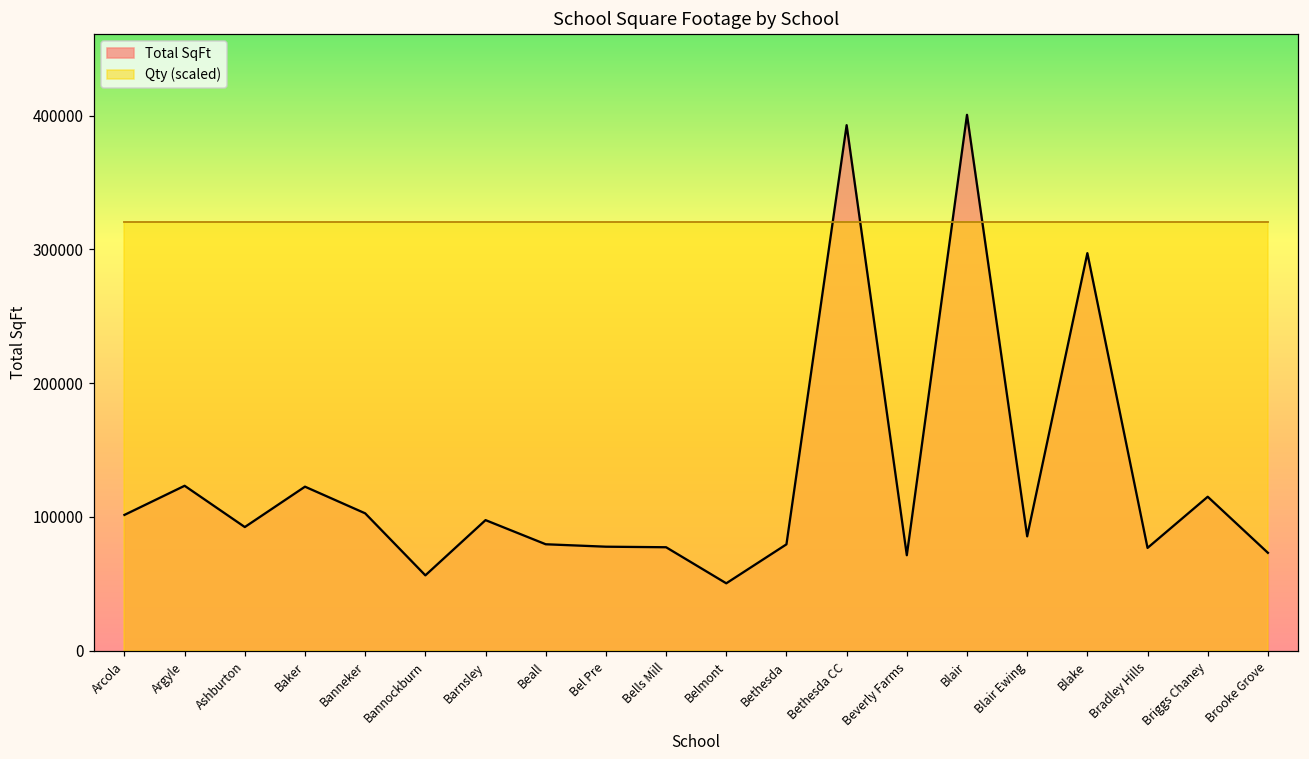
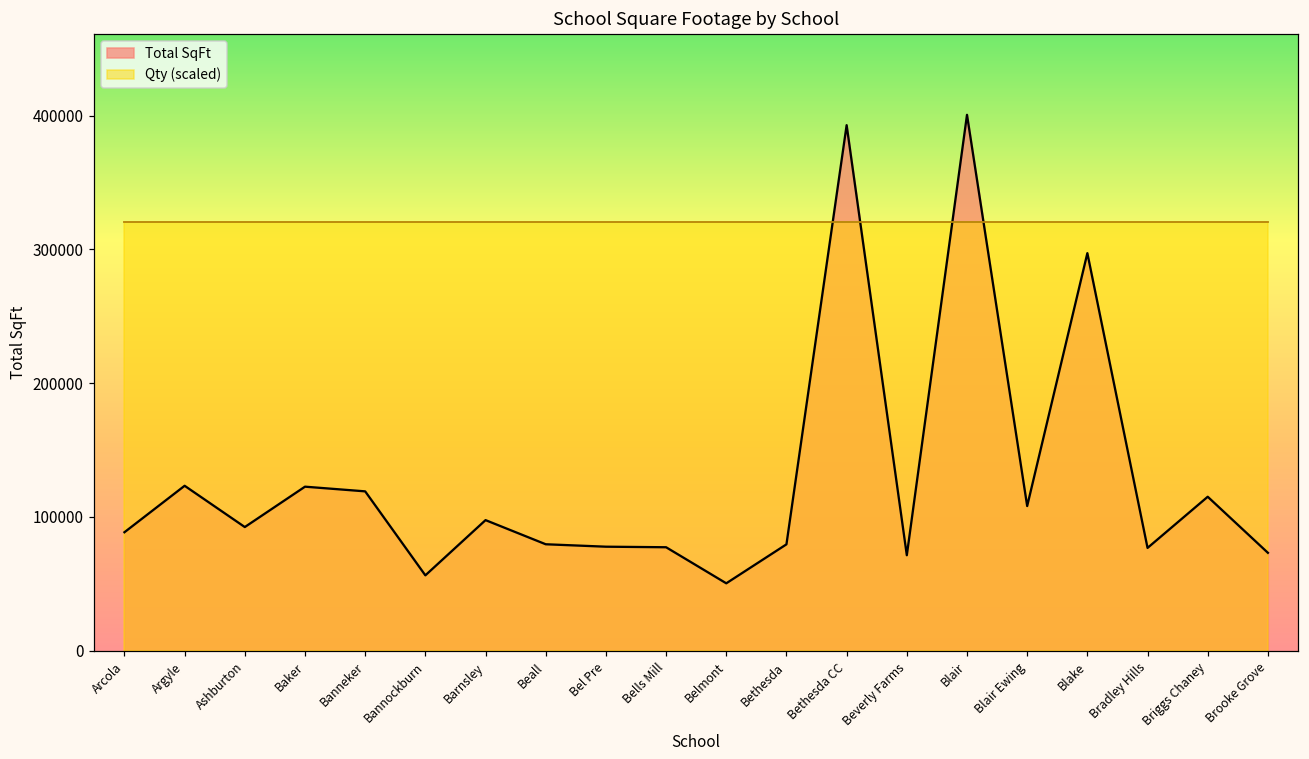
  {
    "Total SqFt": {
-     "Arcola": 101000,
+     "Arcola": 88000,
      "Argyle": 123000,
      "Ashburton": 92000,
      "Baker": 123000,
-     "Banneker": 103000,
+     "Banneker": 119000,
      "Bannockburn": 56000,
      "Barnsley": 98000,
      "Beall": 79000,
      "Bel Pre": 78000,
      "Bells Mill": 77000,
      "Belmont": 50000,
      "Bethesda": 79000,
      "Bethesda CC": 393000,
      "Beverly Farms": 71000,
      "Blair": 401000,
-     "Blair Ewing": 85000,
+     "Blair Ewing": 108000,
      "Blake": 297000,
      "Bradley Hills": 77000,
      "Briggs Chaney": 115000,
      "Brooke Grove": 73000
    },
    "Qty (scaled)": {
      "Arcola": 320000,
      "Argyle": 320000,
      "Ashburton": 320000,
      "Baker": 320000,
      "Banneker": 320000,
      "Bannockburn": 320000,
      "Barnsley": 320000,
      "Beall": 320000,
      "Bel Pre": 320000,
      "Bells Mill": 320000,
      "Belmont": 320000,
      "Bethesda": 320000,
      "Bethesda CC": 320000,
      "Beverly Farms": 320000,
      "Blair": 320000,
      "Blair Ewing": 320000,
      "Blake": 320000,
      "Bradley Hills": 320000,
      "Briggs Chaney": 320000,
      "Brooke Grove": 320000
    }
  }
